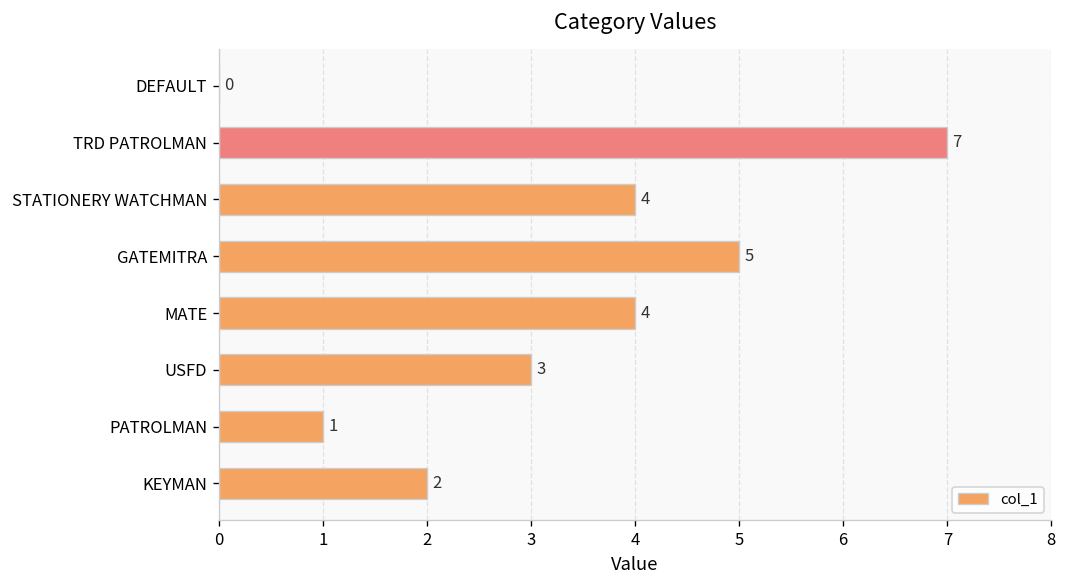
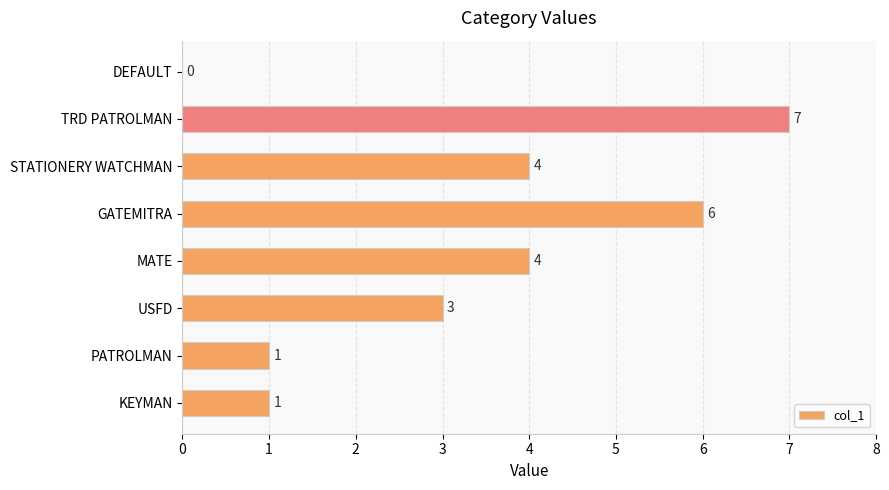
  {
    "DEFAULT": 0,
    "TRD PATROLMAN": 7,
    "STATIONERY WATCHMAN": 4,
-   "GATEMITRA": 5,
+   "GATEMITRA": 6,
    "MATE": 4,
    "USFD": 3,
    "PATROLMAN": 1,
-   "KEYMAN": 2
+   "KEYMAN": 1
  }
